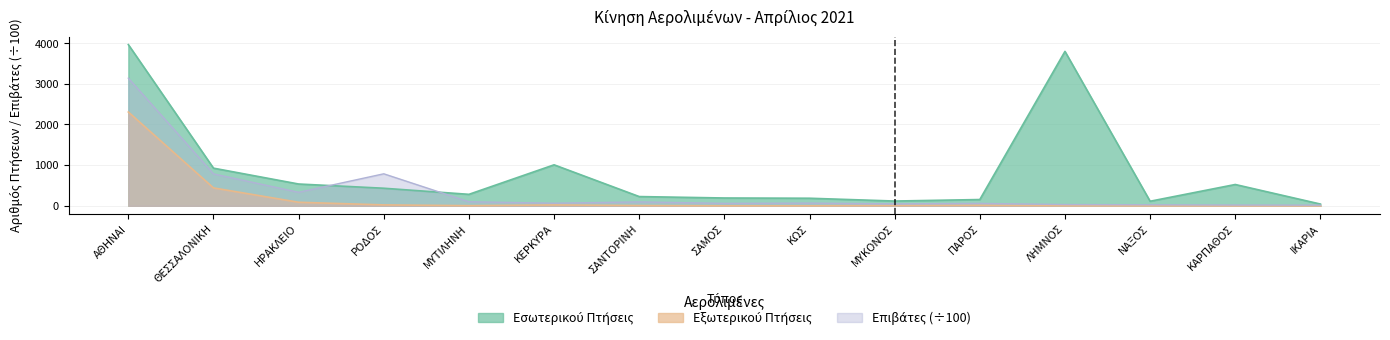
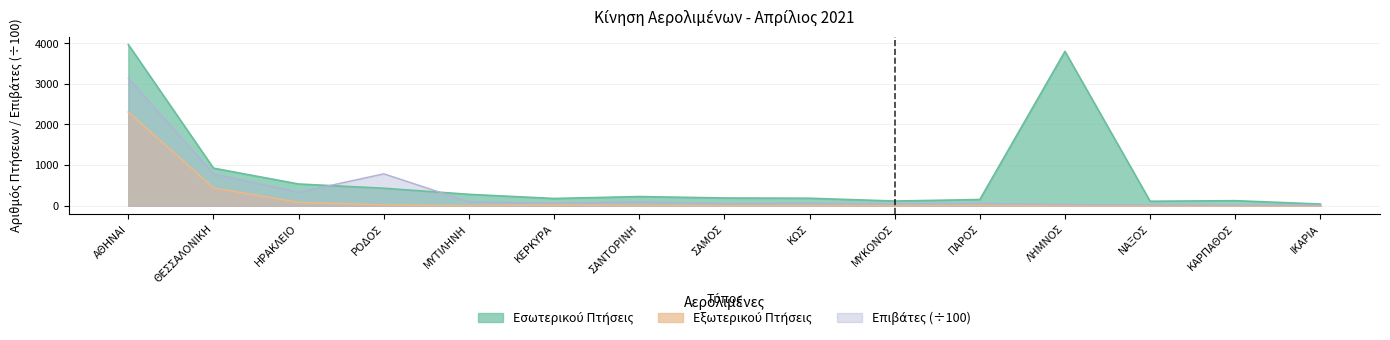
  {
    "Εσωτερικού Πτήσεις": {
      "ΑΘΗΝΑΙ": 4000,
      "ΘΕΣΣΑΛΟΝΙΚΗ": 900,
      "ΗΡΑΚΛΕΙΟ": 500,
      "ΡΟΔΟΣ": 400,
      "ΜΥΤΙΛΗΝΗ": 300,
-     "ΚΕΡΚΥΡΑ": 1000,
+     "ΚΕΡΚΥΡΑ": 200,
      "ΣΑΝΤΟΡΙΝΗ": 200,
      "ΣΑΜΟΣ": 200,
      "ΚΩΣ": 200,
      "ΜΥΚΟΝΟΣ": 100,
      "ΠΑΡΟΣ": 200,
      "ΛΗΜΝΟΣ": 3800,
      "ΝΑΞΟΣ": 100,
-     "ΚΑΡΠΑΘΟΣ": 500
+     "ΚΑΡΠΑΘΟΣ": 100
    },
    "Εξωτερικού Πτήσεις": {
      "ΑΘΗΝΑΙ": 2300,
      "ΘΕΣΣΑΛΟΝΙΚΗ": 400,
      "ΗΡΑΚΛΕΙΟ": 100,
      "ΡΟΔΟΣ": 0,
      "ΜΥΤΙΛΗΝΗ": 0,
      "ΣΑΝΤΟΡΙΝΗ": 0,
      "ΚΩΣ": 0
    },
    "Επιβάτες (÷100)": {
      "ΑΘΗΝΑΙ": 3100,
      "ΘΕΣΣΑΛΟΝΙΚΗ": 800,
      "ΗΡΑΚΛΕΙΟ": 300,
      "ΡΟΔΟΣ": 800,
      "ΜΥΤΙΛΗΝΗ": 100,
      "ΣΑΝΤΟΡΙΝΗ": 100,
      "ΚΩΣ": 100
    }
  }
